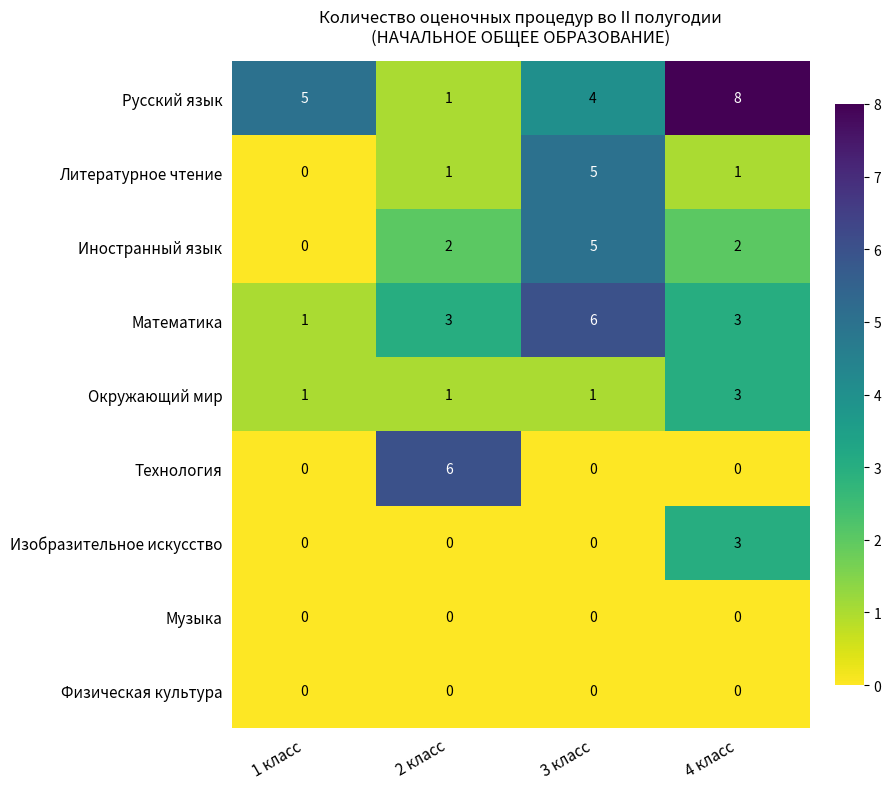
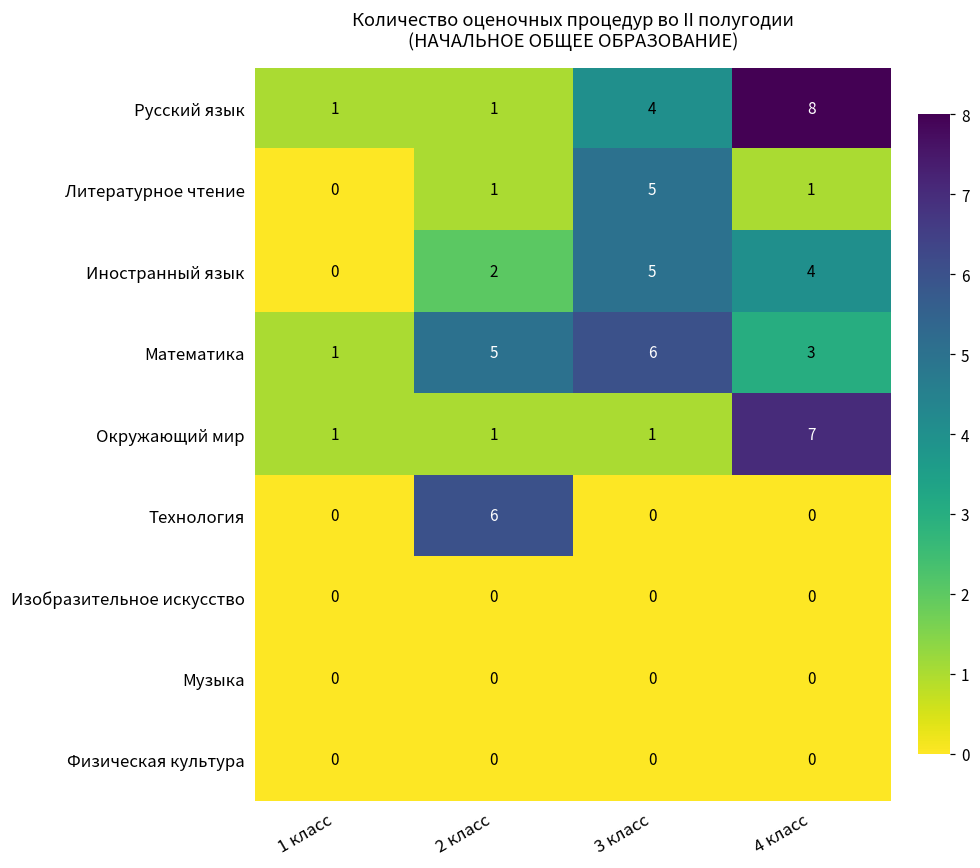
  {
    "Русский язык": {
-     "1 класс": 5,
+     "1 класс": 1,
      "2 класс": 1,
      "3 класс": 4,
      "4 класс": 8
    },
    "Литературное чтение": {
      "1 класс": 0,
      "2 класс": 1,
      "3 класс": 5,
      "4 класс": 1
    },
    "Иностранный язык": {
      "1 класс": 0,
      "2 класс": 2,
      "3 класс": 5,
-     "4 класс": 2
+     "4 класс": 4
    },
    "Математика": {
      "1 класс": 1,
-     "2 класс": 3,
+     "2 класс": 5,
      "3 класс": 6,
      "4 класс": 3
    },
    "Окружающий мир": {
      "1 класс": 1,
      "2 класс": 1,
      "3 класс": 1,
-     "4 класс": 3
+     "4 класс": 7
    },
    "Технология": {
      "1 класс": 0,
      "2 класс": 6,
      "3 класс": 0,
      "4 класс": 0
    },
    "Изобразительное искусство": {
      "1 класс": 0,
      "2 класс": 0,
      "3 класс": 0,
-     "4 класс": 3
+     "4 класс": 0
    },
    "Музыка": {
      "1 класс": 0,
      "2 класс": 0,
      "3 класс": 0,
      "4 класс": 0
    },
    "Физическая культура": {
      "1 класс": 0,
      "2 класс": 0,
      "3 класс": 0,
      "4 класс": 0
    }
  }
